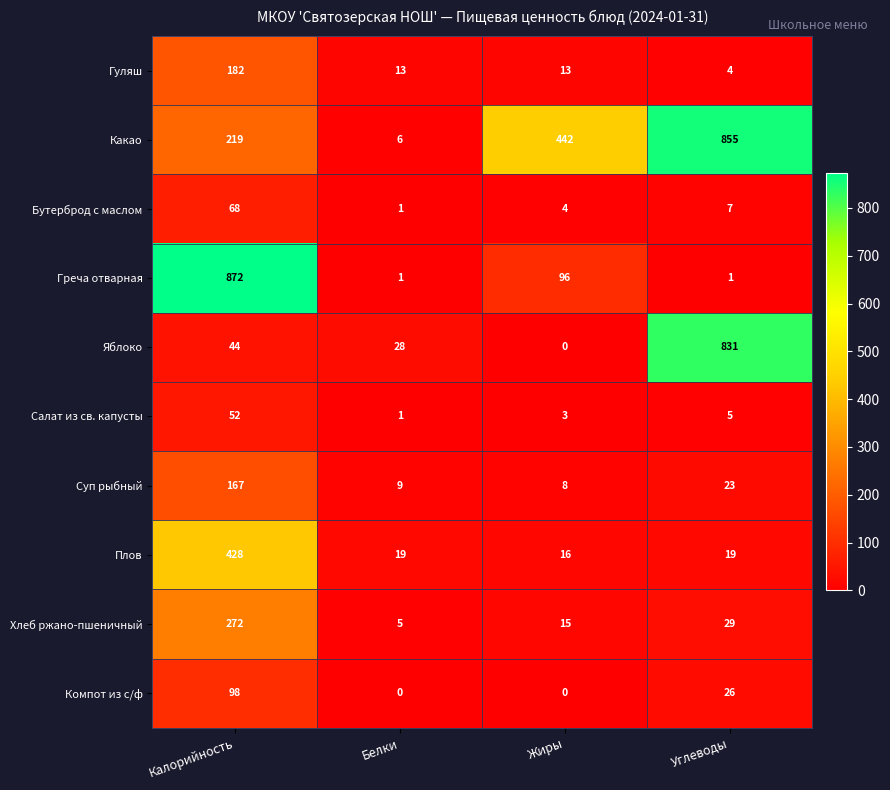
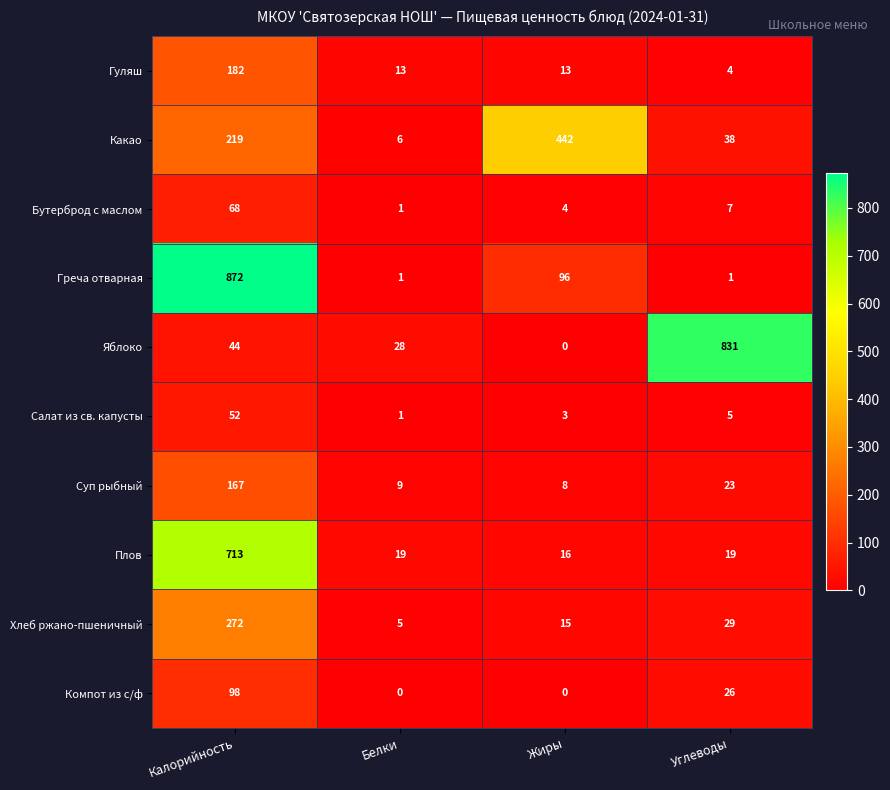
  {
    "Гуляш": {
      "Калорийность": 182,
      "Белки": 13,
      "Жиры": 13,
      "Углеводы": 4
    },
    "Какао": {
      "Калорийность": 219,
      "Белки": 6,
      "Жиры": 442,
-     "Углеводы": 855
+     "Углеводы": 38
    },
    "Бутерброд с маслом": {
      "Калорийность": 68,
      "Белки": 1,
      "Жиры": 4,
      "Углеводы": 7
    },
    "Греча отварная": {
      "Калорийность": 872,
      "Белки": 1,
      "Жиры": 96,
      "Углеводы": 1
    },
    "Яблоко": {
      "Калорийность": 44,
      "Белки": 28,
      "Жиры": 0,
      "Углеводы": 831
    },
    "Салат из св. капусты": {
      "Калорийность": 52,
      "Белки": 1,
      "Жиры": 3,
      "Углеводы": 5
    },
    "Суп рыбный": {
      "Калорийность": 167,
      "Белки": 9,
      "Жиры": 8,
      "Углеводы": 23
    },
    "Плов": {
-     "Калорийность": 428,
+     "Калорийность": 713,
      "Белки": 19,
      "Жиры": 16,
      "Углеводы": 19
    },
    "Хлеб ржано-пшеничный": {
      "Калорийность": 272,
      "Белки": 5,
      "Жиры": 15,
      "Углеводы": 29
    },
    "Компот из с/ф": {
      "Калорийность": 98,
      "Белки": 0,
      "Жиры": 0,
      "Углеводы": 26
    }
  }
